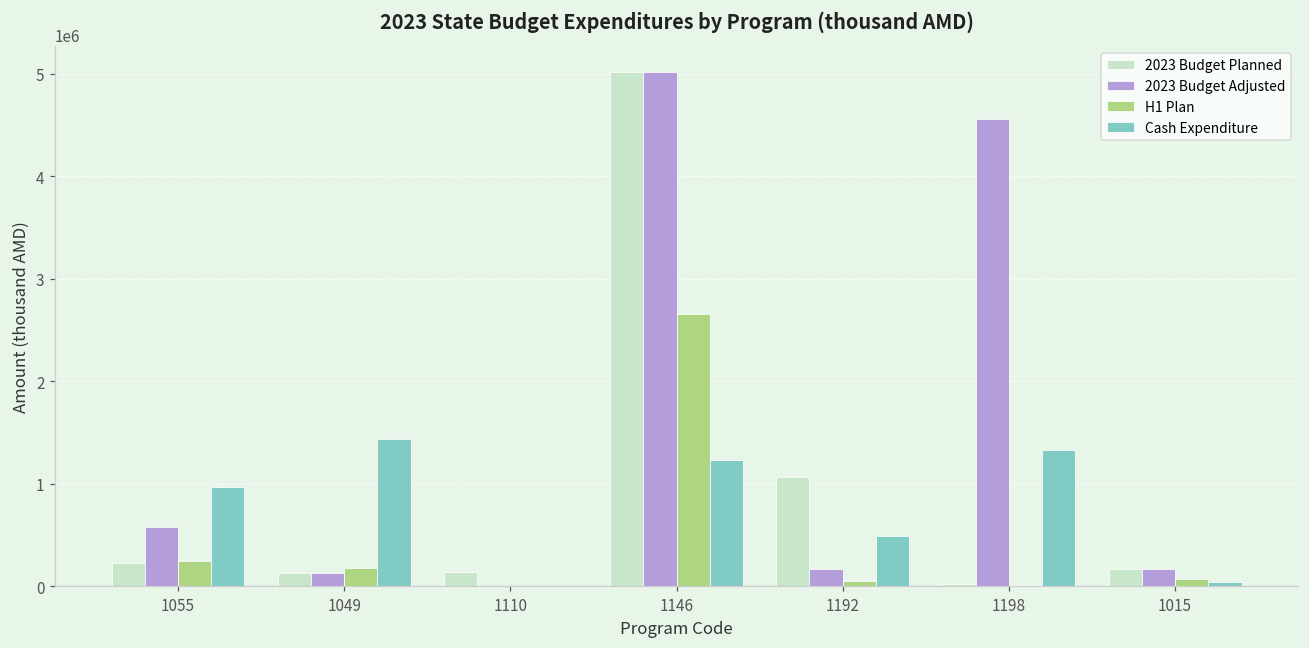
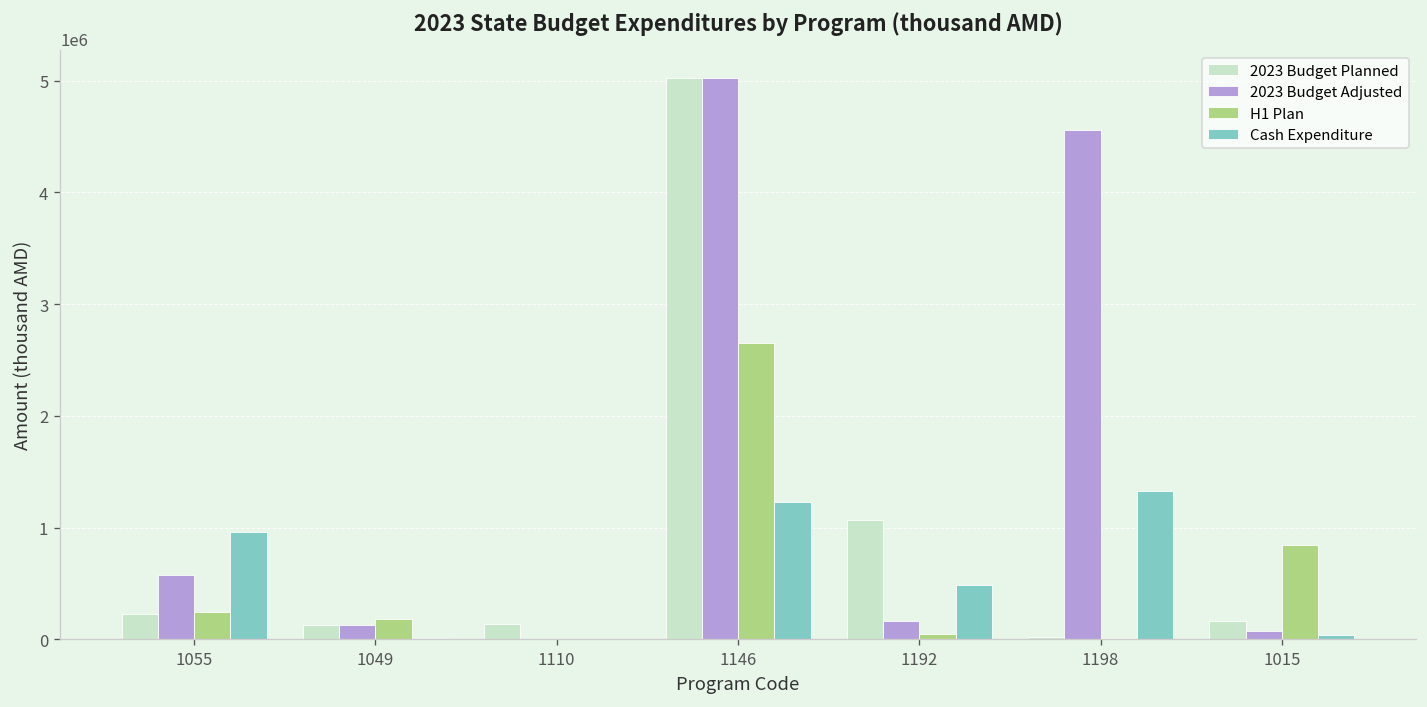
  {
    "2023 Budget Planned": {
      "1055": 200000,
      "1049": 100000,
      "1110": 100000,
      "1146": 5000000,
      "1192": 1100000,
      "1015": 200000
    },
    "2023 Budget Adjusted": {
      "1055": 600000,
      "1049": 100000,
      "1146": 5000000,
      "1192": 200000,
      "1198": 4600000,
-     "1015": 200000
+     "1015": 100000
    },
    "H1 Plan": {
      "1055": 200000,
      "1049": 200000,
      "1146": 2700000,
      "1192": 100000,
-     "1015": 100000
+     "1015": 800000
    },
    "Cash Expenditure": {
      "1055": 1000000,
-     "1049": 1400000,
+     "1049": 0,
      "1146": 1200000,
      "1192": 500000,
      "1198": 1300000,
      "1015": 0
    }
  }
